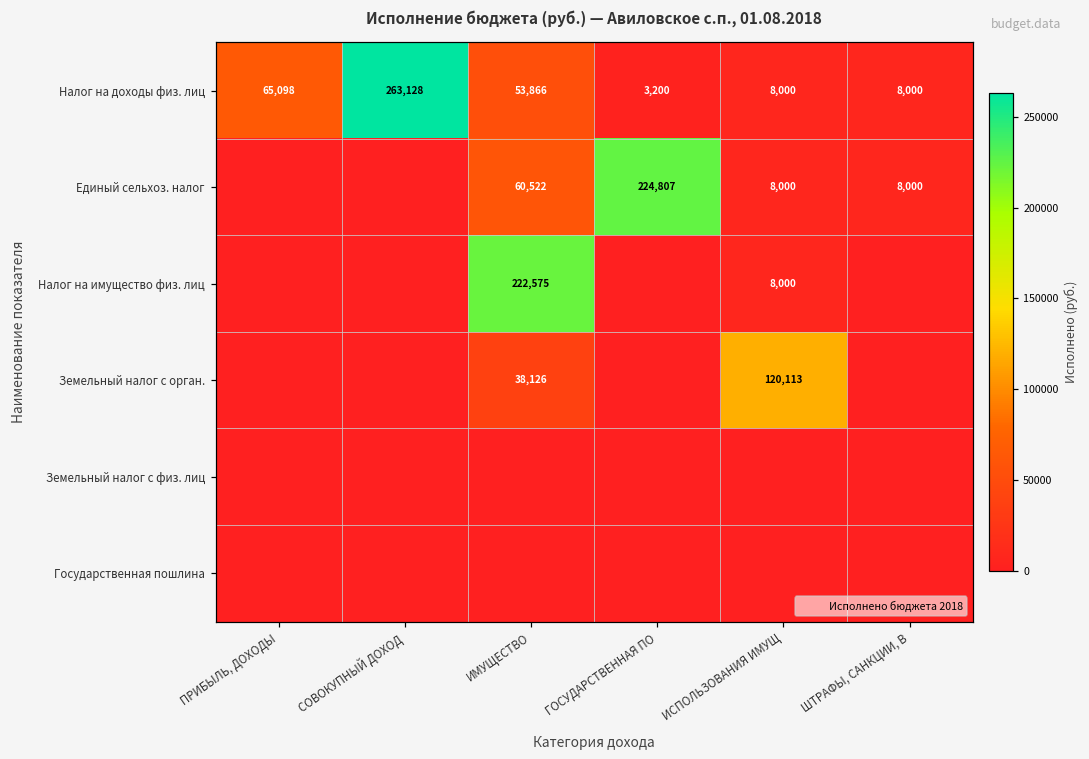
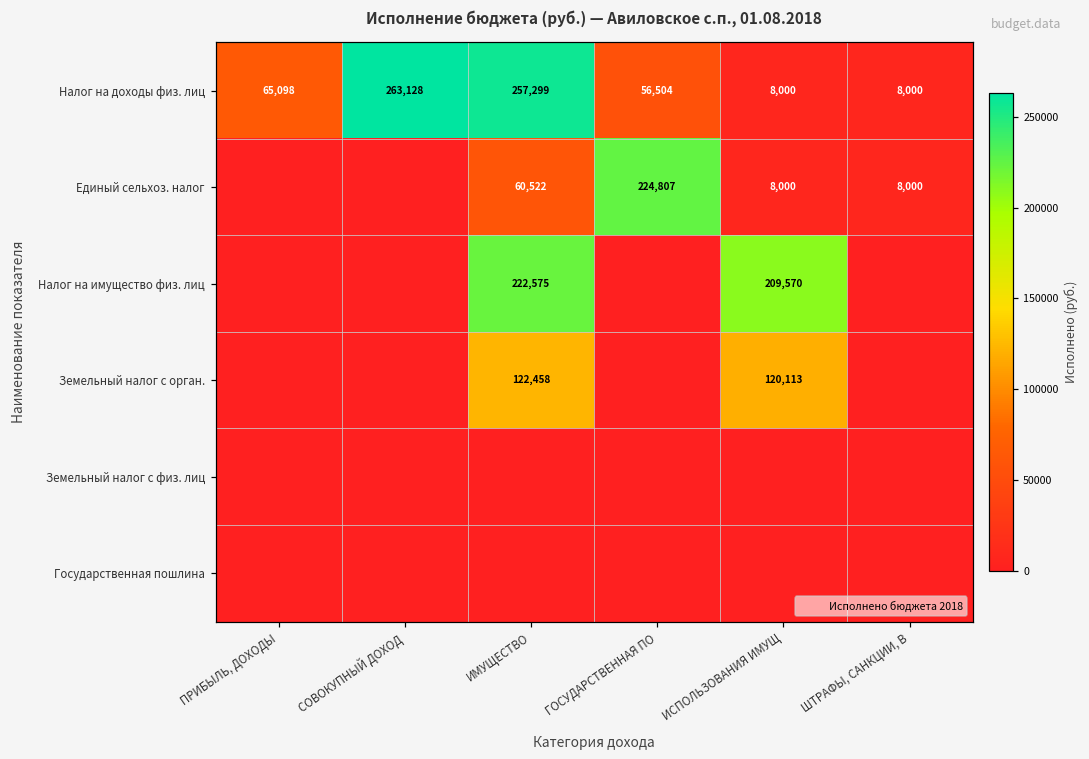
  {
    "Налог на доходы физ. лиц": {
      "ПРИБЫЛЬ, ДОХОДЫ": "65,098",
      "СОВОКУПНЫЙ ДОХОД": "263,128",
-     "ИМУЩЕСТВО": "53,866",
-     "ГОСУДАРСТВЕННАЯ ПО": "3,200",
+     "ИМУЩЕСТВО": "257,299",
+     "ГОСУДАРСТВЕННАЯ ПО": "56,504",
      "ИСПОЛЬЗОВАНИЯ ИМУЩ": "8,000",
      "ШТРАФЫ, САНКЦИИ, В": "8,000"
    },
    "Единый сельхоз. налог": {
      "ИМУЩЕСТВО": "60,522",
      "ГОСУДАРСТВЕННАЯ ПО": "224,807",
      "ИСПОЛЬЗОВАНИЯ ИМУЩ": "8,000",
      "ШТРАФЫ, САНКЦИИ, В": "8,000"
    },
    "Налог на имущество физ. лиц": {
      "ИМУЩЕСТВО": "222,575",
-     "ИСПОЛЬЗОВАНИЯ ИМУЩ": "8,000"
+     "ИСПОЛЬЗОВАНИЯ ИМУЩ": "209,570"
    },
    "Земельный налог с орган.": {
-     "ИМУЩЕСТВО": "38,126",
+     "ИМУЩЕСТВО": "122,458",
      "ИСПОЛЬЗОВАНИЯ ИМУЩ": "120,113"
    }
  }
